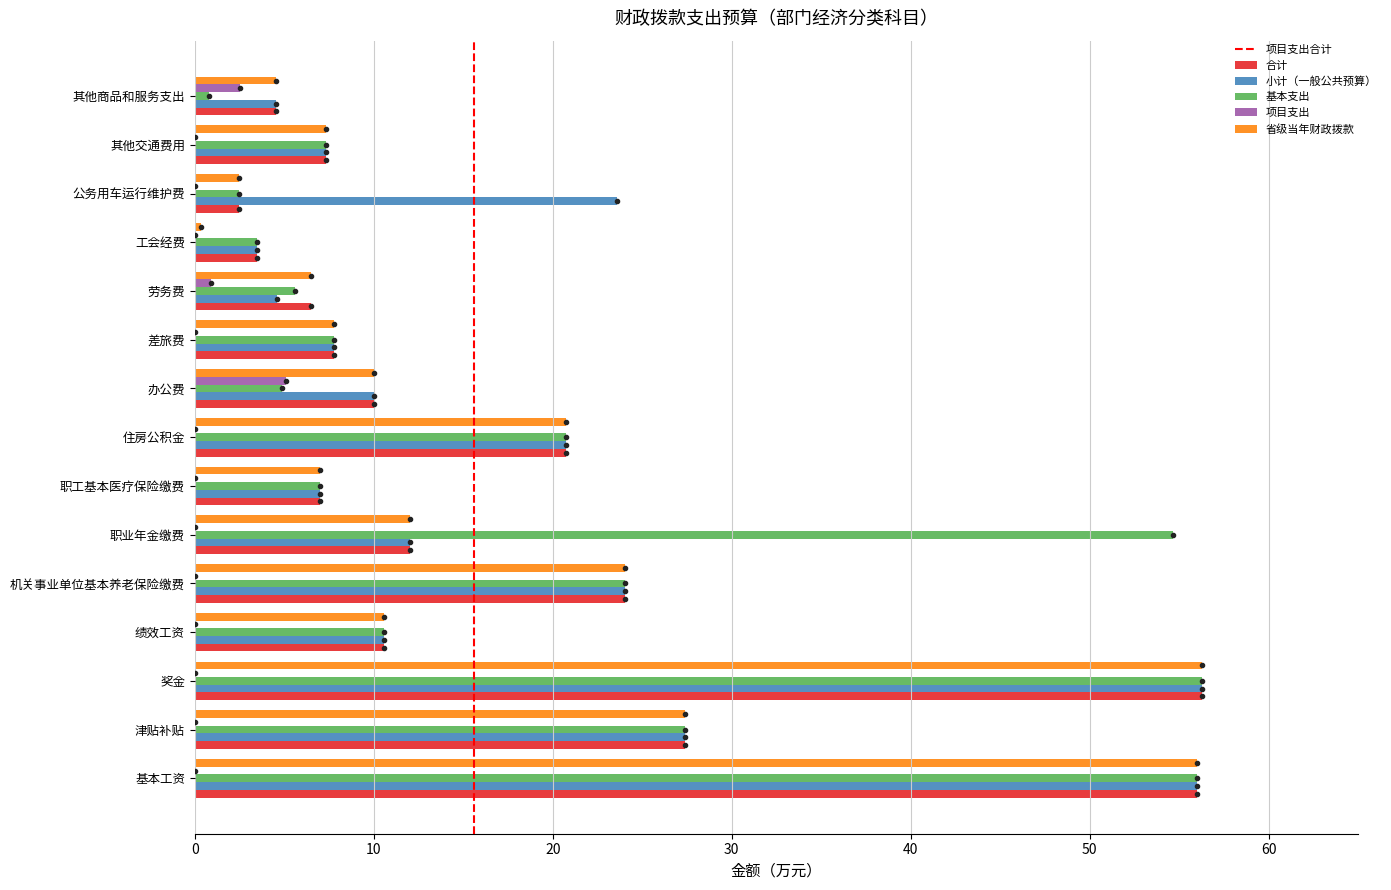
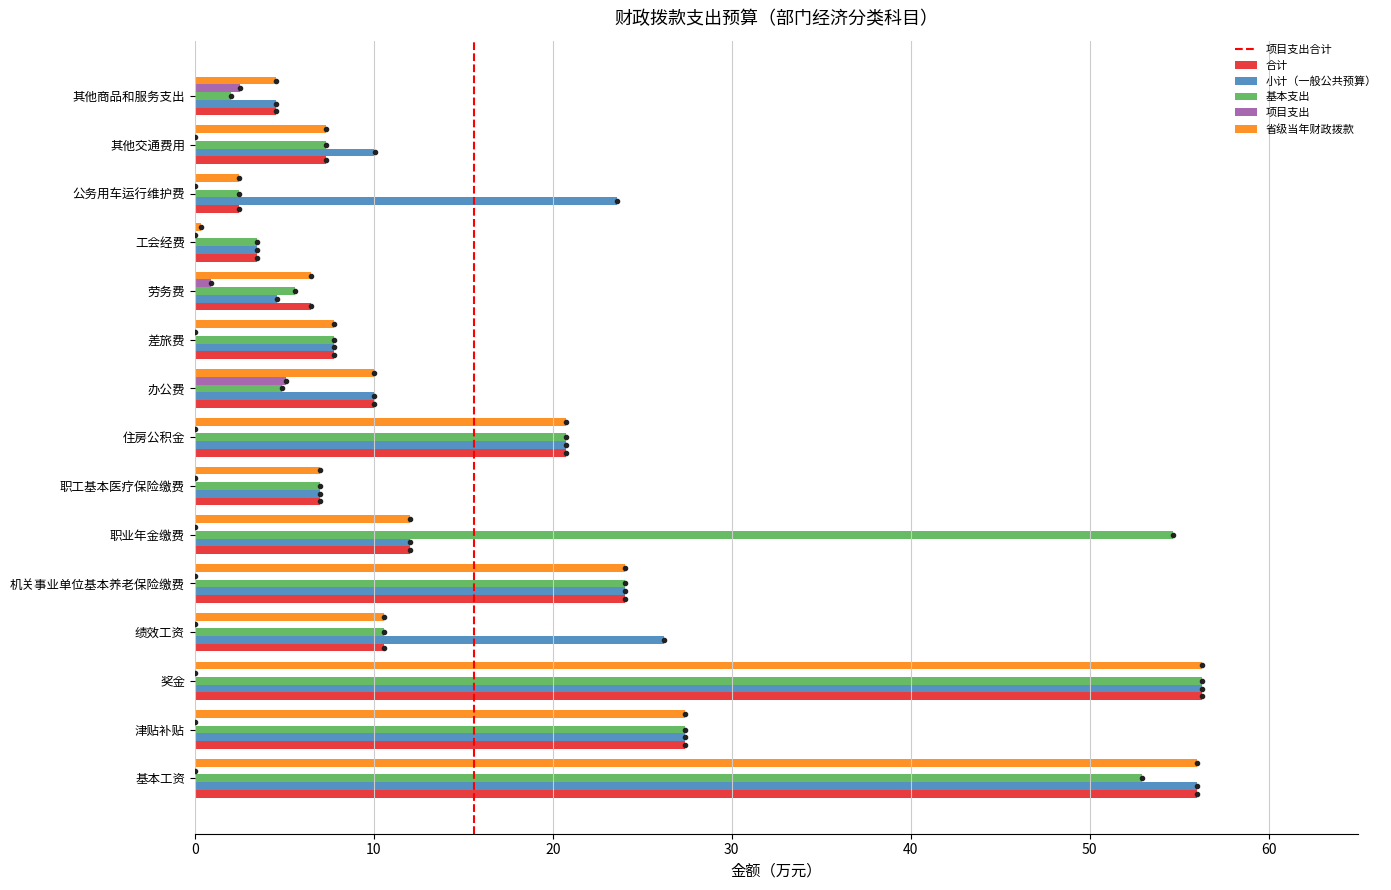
  {
    "合计": {
      "其他商品和服务支出": 4.5,
      "其他交通费用": 7.3,
      "公务用车运行维护费": 2.5,
      "工会经费": 3.5,
      "劳务费": 6.5,
      "差旅费": 7.8,
      "办公费": 10.0,
      "住房公积金": 20.8,
      "职工基本医疗保险缴费": 7.0,
      "职业年金缴费": 12.0,
      "机关事业单位基本养老保险缴费": 24.0,
      "绩效工资": 10.6,
      "奖金": 56.3,
      "津贴补贴": 27.4,
      "基本工资": 56.0
    },
    "小计（一般公共预算）": {
      "其他商品和服务支出": 4.5,
-     "其他交通费用": 7.3,
+     "其他交通费用": 10.1,
      "公务用车运行维护费": 23.6,
      "工会经费": 3.5,
      "劳务费": 4.6,
      "差旅费": 7.8,
      "办公费": 10.0,
      "住房公积金": 20.8,
      "职工基本医疗保险缴费": 7.0,
      "职业年金缴费": 12.0,
      "机关事业单位基本养老保险缴费": 24.0,
-     "绩效工资": 10.6,
+     "绩效工资": 26.2,
      "奖金": 56.3,
      "津贴补贴": 27.4,
      "基本工资": 56.0
    },
    "基本支出": {
-     "其他商品和服务支出": 0.8,
+     "其他商品和服务支出": 2.0,
      "其他交通费用": 7.3,
      "公务用车运行维护费": 2.5,
      "工会经费": 3.5,
      "劳务费": 5.6,
      "差旅费": 7.8,
      "办公费": 4.9,
      "住房公积金": 20.8,
      "职工基本医疗保险缴费": 7.0,
      "职业年金缴费": 54.7,
      "机关事业单位基本养老保险缴费": 24.0,
      "绩效工资": 10.6,
      "奖金": 56.3,
      "津贴补贴": 27.4,
-     "基本工资": 56.0
+     "基本工资": 52.9
    },
    "项目支出": {
      "其他商品和服务支出": 2.5,
      "其他交通费用": 0.0,
      "公务用车运行维护费": 0.0,
      "工会经费": 0.0,
      "劳务费": 0.9,
      "差旅费": 0.0,
      "办公费": 5.1,
      "住房公积金": 0.0,
      "职工基本医疗保险缴费": 0.0,
      "职业年金缴费": 0.0,
      "机关事业单位基本养老保险缴费": 0.0,
      "绩效工资": 0.0,
      "奖金": 0.0,
      "津贴补贴": 0.0,
      "基本工资": 0.0
    },
    "省级当年财政拨款": {
      "其他商品和服务支出": 4.5,
      "其他交通费用": 7.3,
      "公务用车运行维护费": 2.5,
      "工会经费": 0.4,
      "劳务费": 6.5,
      "差旅费": 7.8,
      "办公费": 10.0,
      "住房公积金": 20.8,
      "职工基本医疗保险缴费": 7.0,
      "职业年金缴费": 12.0,
      "机关事业单位基本养老保险缴费": 24.0,
      "绩效工资": 10.6,
      "奖金": 56.3,
      "津贴补贴": 27.4,
      "基本工资": 56.0
    }
  }
